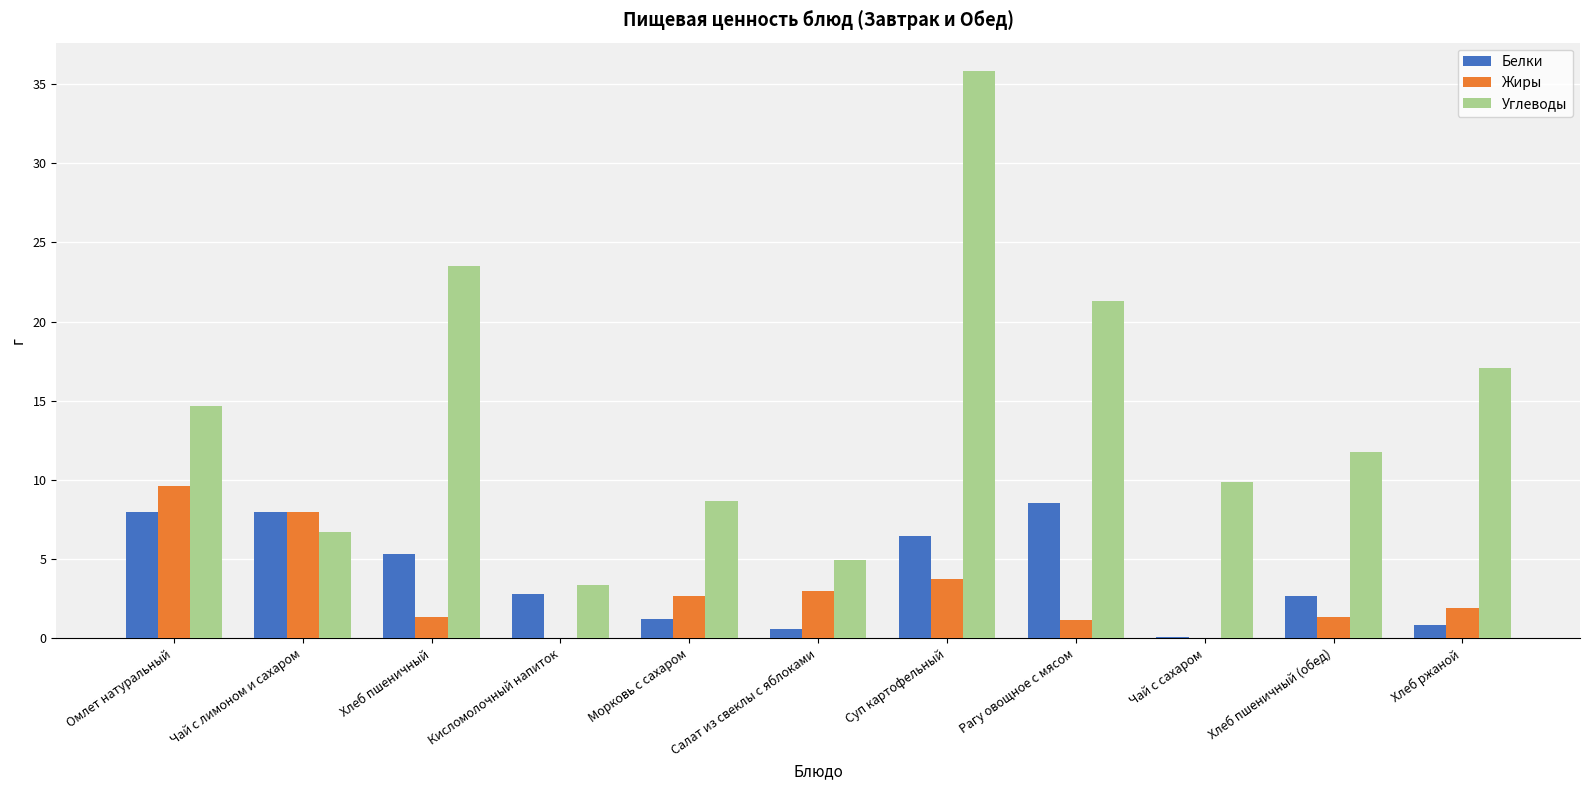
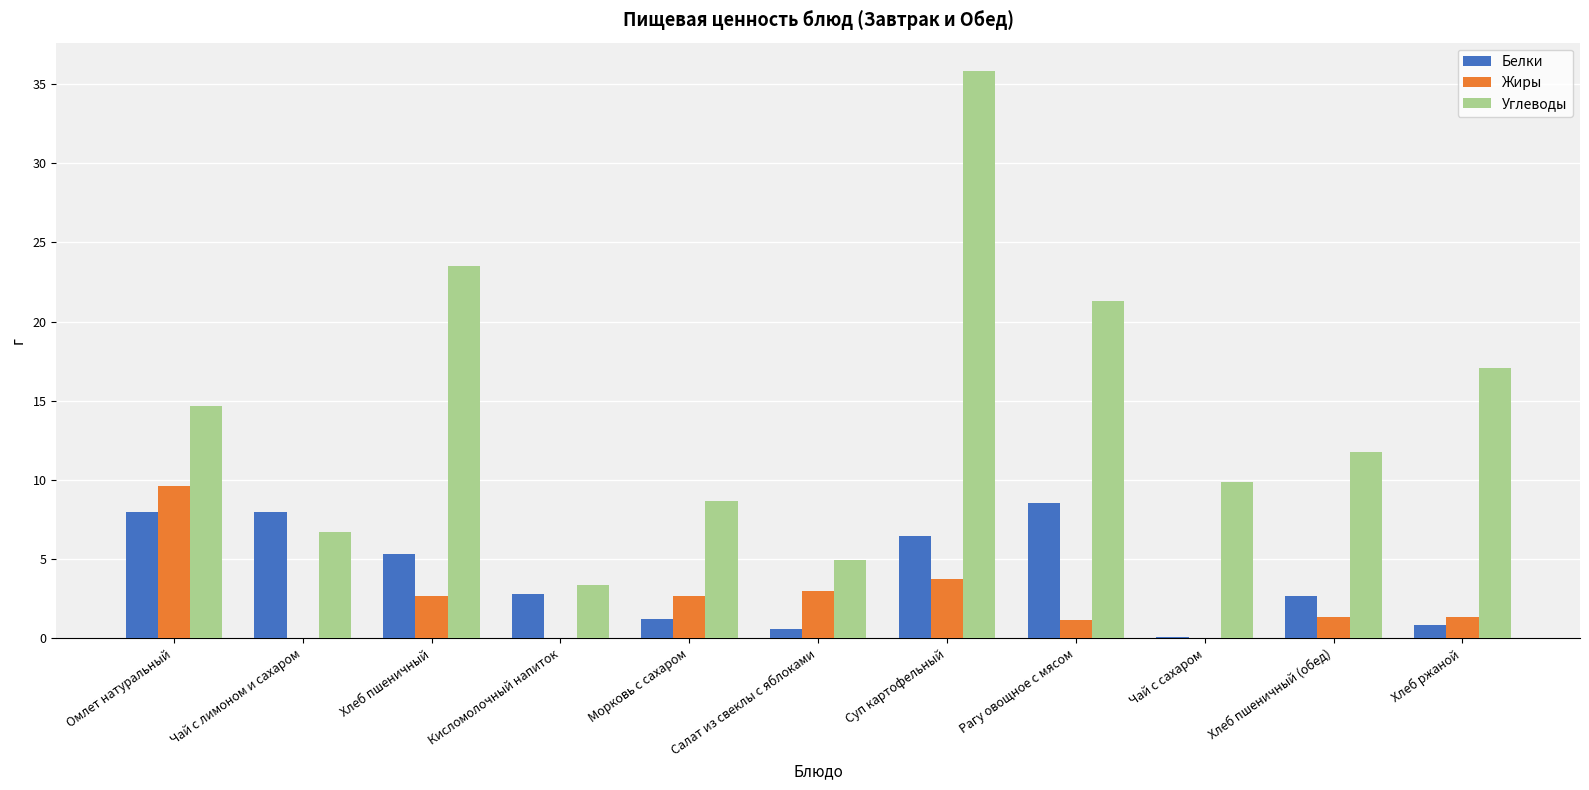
  {
    "Белки": {
      "Омлет натуральный": 8.0,
      "Чай с лимоном и сахаром": 8.0,
      "Хлеб пшеничный": 5.3,
      "Кисломолочный напиток": 2.8,
      "Морковь с сахаром": 1.2,
      "Салат из свеклы с яблоками": 0.6,
      "Суп картофельный": 6.5,
      "Рагу овощное с мясом": 8.6,
      "Хлеб пшеничный (обед)": 2.7,
      "Хлеб ржаной": 0.9
    },
    "Жиры": {
      "Омлет натуральный": 9.6,
-     "Чай с лимоном и сахаром": 8,
-     "Хлеб пшеничный": 1.3,
+     "Чай с лимоном и сахаром": 0,
+     "Хлеб пшеничный": 2.7,
      "Морковь с сахаром": 2.7,
      "Салат из свеклы с яблоками": 3.0,
      "Суп картофельный": 3.7,
      "Рагу овощное с мясом": 1.2,
      "Хлеб пшеничный (обед)": 1.3,
-     "Хлеб ржаной": 1.9
+     "Хлеб ржаной": 1.3
    },
    "Углеводы": {
      "Омлет натуральный": 14.7,
      "Чай с лимоном и сахаром": 6.7,
      "Хлеб пшеничный": 23.5,
      "Кисломолочный напиток": 3.4,
      "Морковь с сахаром": 8.7,
      "Салат из свеклы с яблоками": 5.0,
      "Суп картофельный": 35.8,
      "Рагу овощное с мясом": 21.3,
      "Чай с сахаром": 9.9,
      "Хлеб пшеничный (обед)": 11.8,
      "Хлеб ржаной": 17.1
    }
  }
